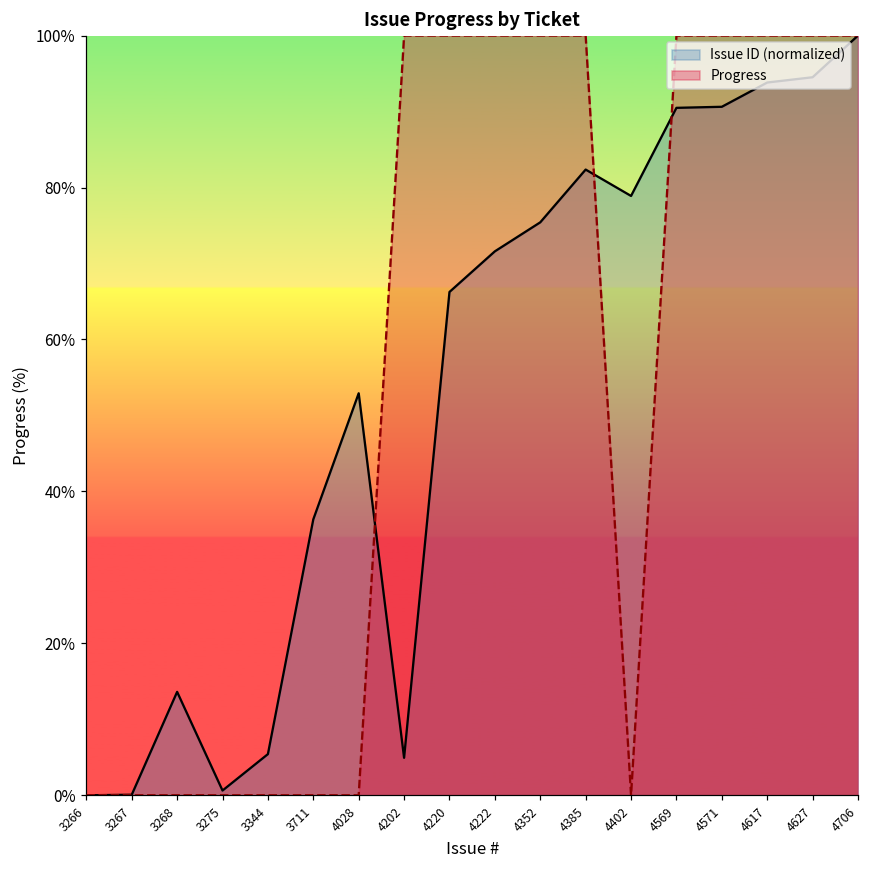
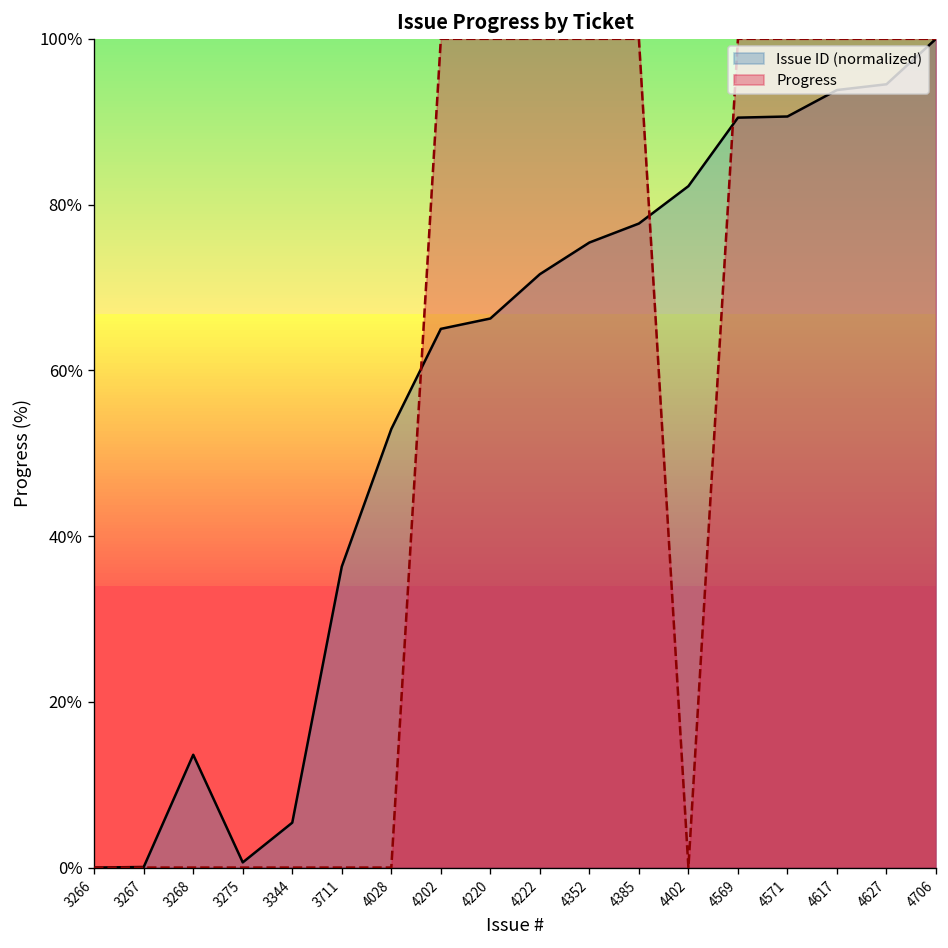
  {
    "Issue ID (normalized)": {
      "3268": "14%",
      "3275": "1%",
      "3344": "5%",
      "3711": "36%",
      "4028": "53%",
-     "4202": "5%",
+     "4202": "65%",
      "4220": "66%",
      "4222": "72%",
      "4352": "75%",
-     "4385": "82%",
-     "4402": "79%",
+     "4385": "78%",
+     "4402": "82%",
      "4569": "90%",
      "4571": "91%"
    },
    "Progress": {
      "3268": "0%",
      "3275": "0%",
      "3344": "0%",
      "3711": "0%",
      "4028": "0%",
      "4202": "100%",
      "4220": "100%",
      "4222": "100%",
      "4352": "100%",
      "4385": "100%",
      "4402": "0%",
      "4569": "100%",
      "4571": "100%",
      "4617": "100%",
      "4627": "100%"
    }
  }
